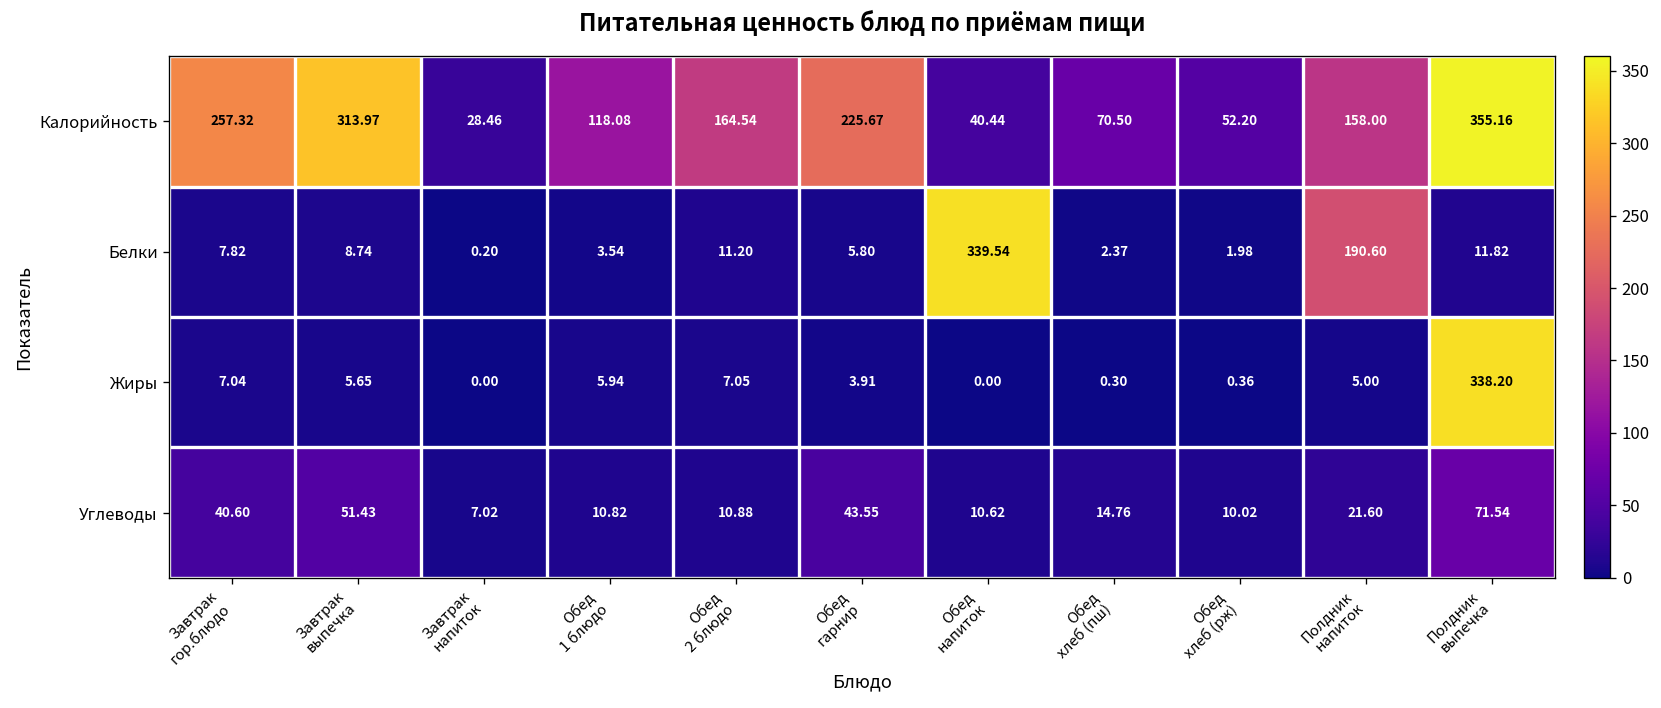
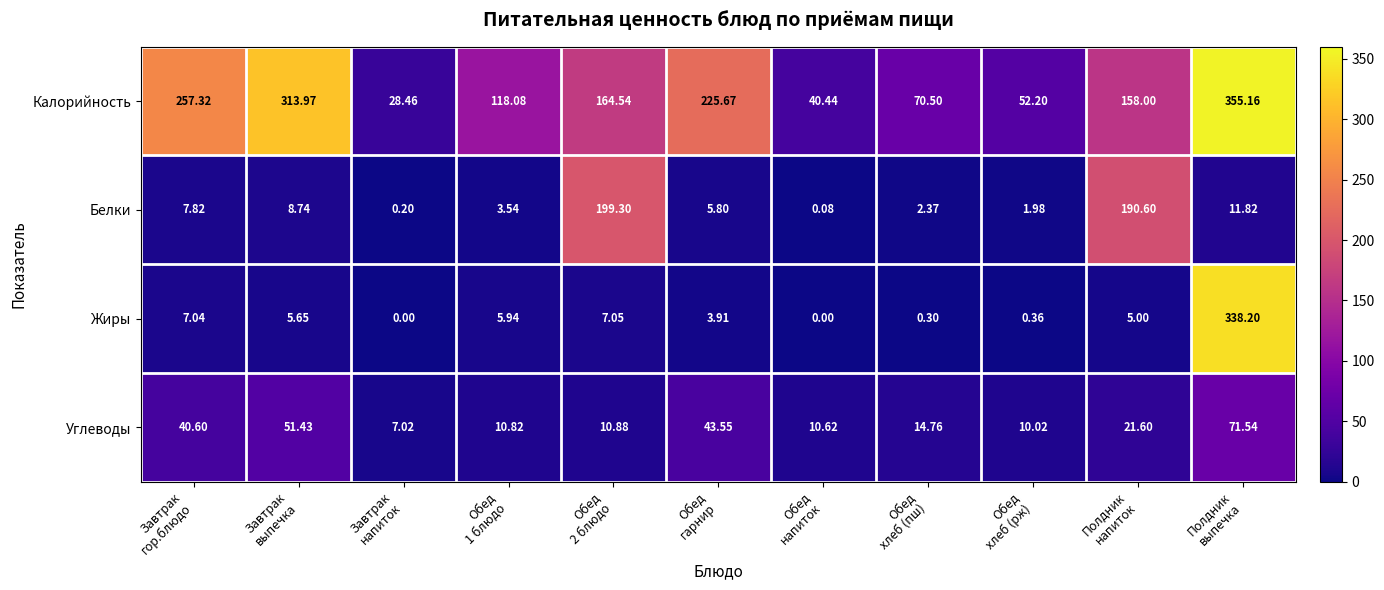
  {
    "Калорийность": {
      "Завтрак гор.блюдо": 257.32,
      "Завтрак выпечка": 313.97,
      "Завтрак напиток": 28.46,
      "Обед 1 блюдо": 118.08,
      "Обед 2 блюдо": 164.54,
      "Обед гарнир": 225.67,
      "Обед напиток": 40.44,
      "Обед хлеб (пш)": 70.50,
      "Обед хлеб (рж)": 52.20,
      "Полдник напиток": 158.00,
      "Полдник выпечка": 355.16
    },
    "Белки": {
      "Завтрак гор.блюдо": 7.82,
      "Завтрак выпечка": 8.74,
      "Завтрак напиток": 0.20,
      "Обед 1 блюдо": 3.54,
-     "Обед 2 блюдо": 11.20,
+     "Обед 2 блюдо": 199.30,
      "Обед гарнир": 5.80,
-     "Обед напиток": 339.54,
+     "Обед напиток": 0.08,
      "Обед хлеб (пш)": 2.37,
      "Обед хлеб (рж)": 1.98,
      "Полдник напиток": 190.60,
      "Полдник выпечка": 11.82
    },
    "Жиры": {
      "Завтрак гор.блюдо": 7.04,
      "Завтрак выпечка": 5.65,
      "Завтрак напиток": 0.00,
      "Обед 1 блюдо": 5.94,
      "Обед 2 блюдо": 7.05,
      "Обед гарнир": 3.91,
      "Обед напиток": 0.00,
      "Обед хлеб (пш)": 0.30,
      "Обед хлеб (рж)": 0.36,
      "Полдник напиток": 5.00,
      "Полдник выпечка": 338.20
    },
    "Углеводы": {
      "Завтрак гор.блюдо": 40.60,
      "Завтрак выпечка": 51.43,
      "Завтрак напиток": 7.02,
      "Обед 1 блюдо": 10.82,
      "Обед 2 блюдо": 10.88,
      "Обед гарнир": 43.55,
      "Обед напиток": 10.62,
      "Обед хлеб (пш)": 14.76,
      "Обед хлеб (рж)": 10.02,
      "Полдник напиток": 21.60,
      "Полдник выпечка": 71.54
    }
  }
